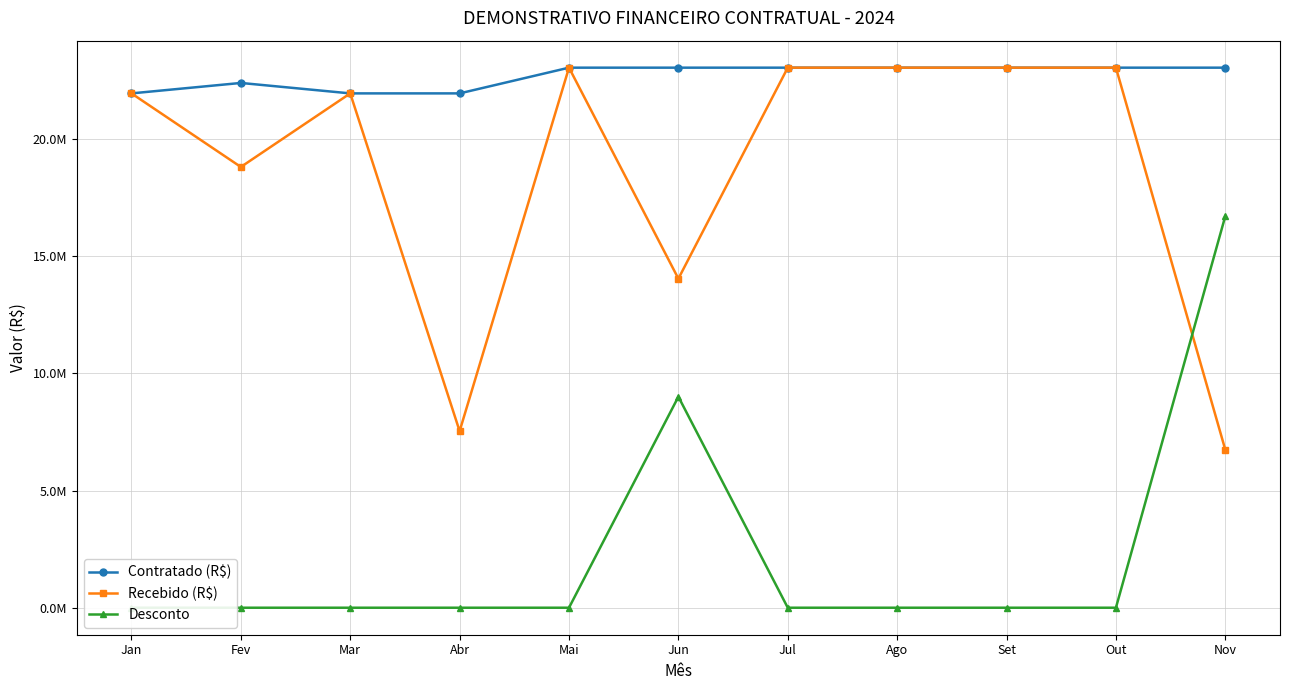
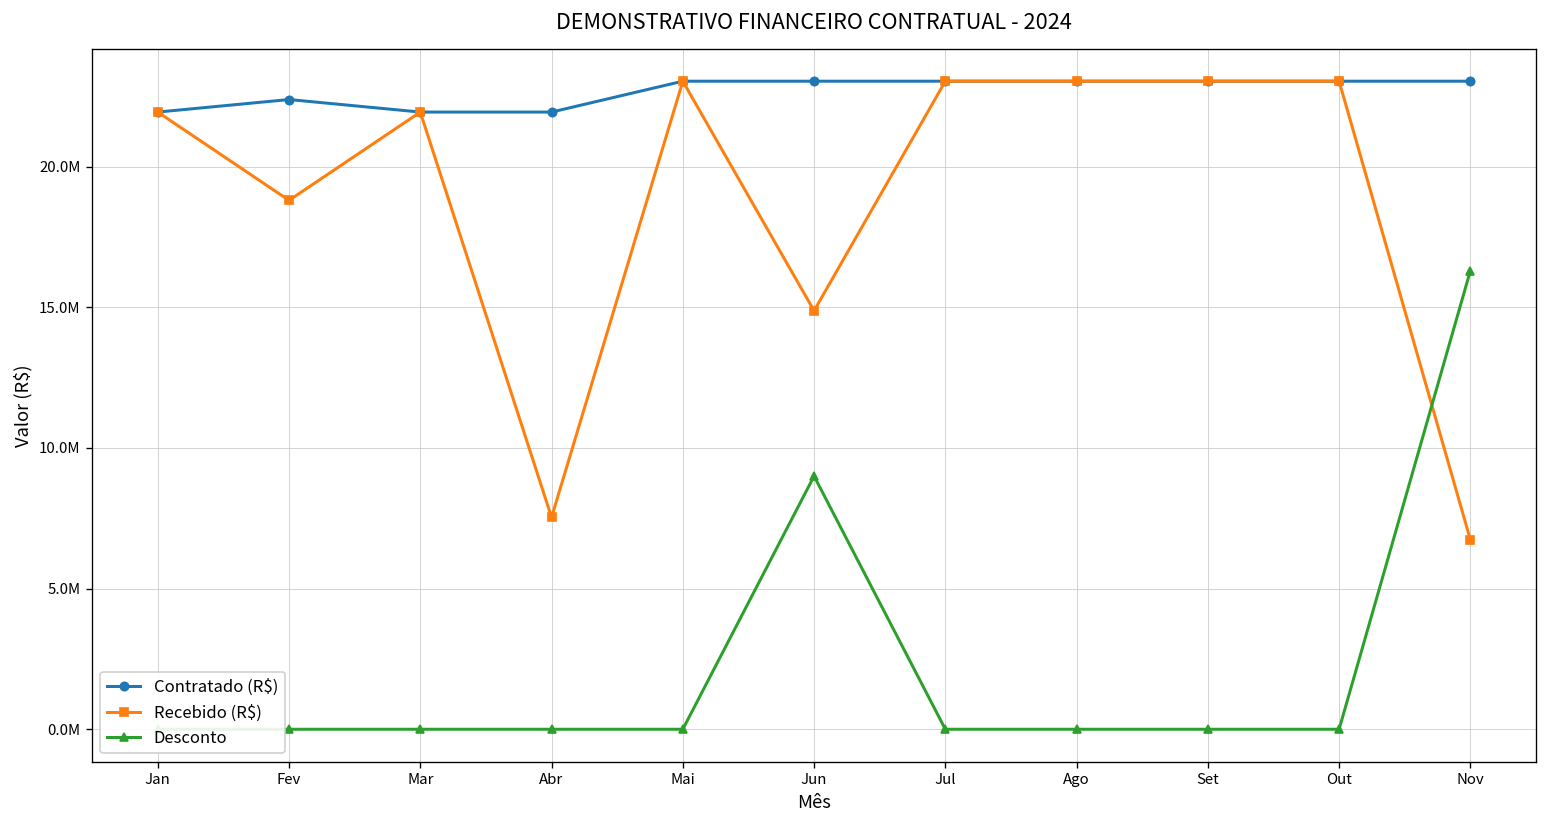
  {
    "Contratado (R$)": {
      "Fev": 22400000,
      "Abr": 21900000,
      "Jun": 23000000,
      "Nov": 23000000
    },
    "Recebido (R$)": {
      "Fev": 18800000,
      "Abr": 7500000,
-     "Jun": 14000000,
+     "Jun": 14900000,
      "Nov": 6700000
    },
    "Desconto": {
      "Fev": 0,
      "Mar": 0,
      "Abr": 0,
      "Mai": 0,
      "Jun": 9000000,
      "Jul": 0,
      "Ago": 0,
      "Set": 0,
      "Out": 0,
-     "Nov": 16700000
+     "Nov": 16300000
    }
  }
